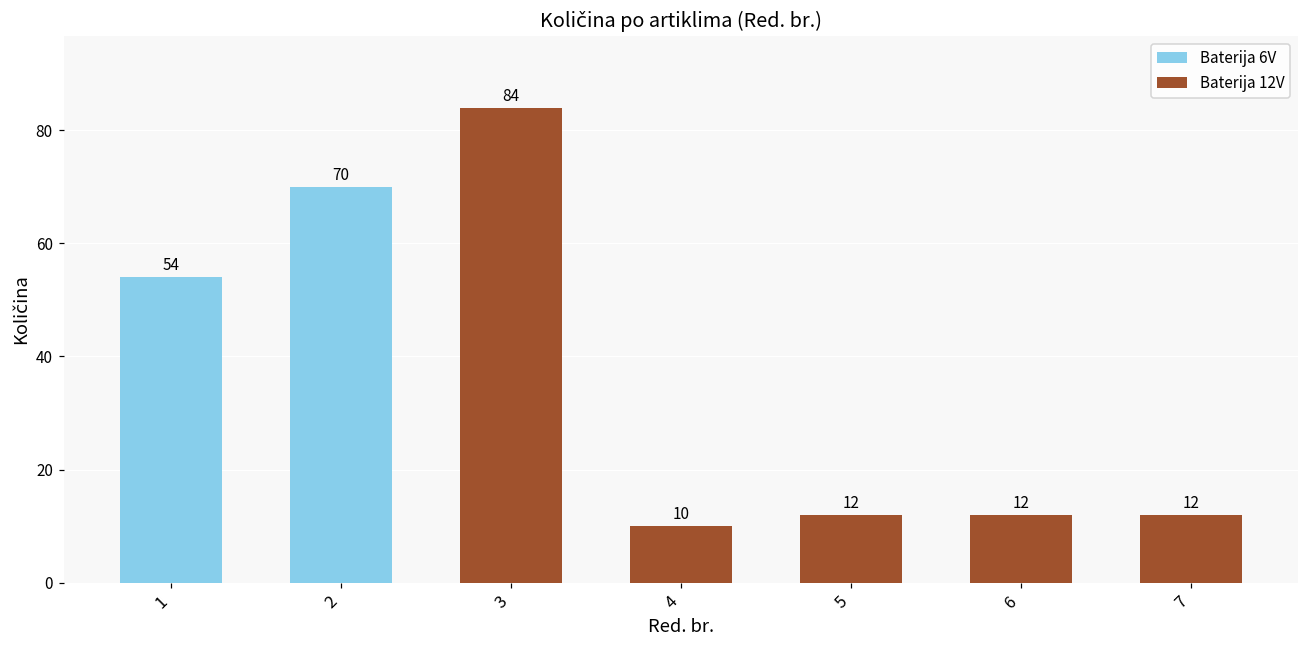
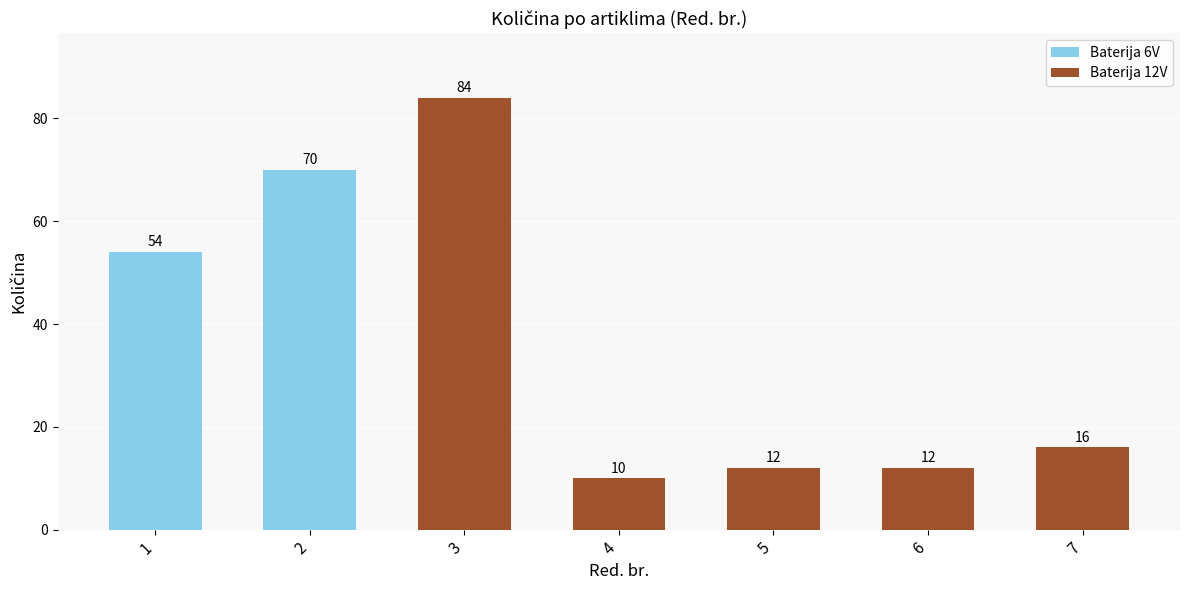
  {
    "Baterija 6V": {
      "1": 54,
      "2": 70
    },
    "Baterija 12V": {
      "3": 84,
      "4": 10,
      "5": 12,
      "6": 12,
-     "7": 12
+     "7": 16
    }
  }
